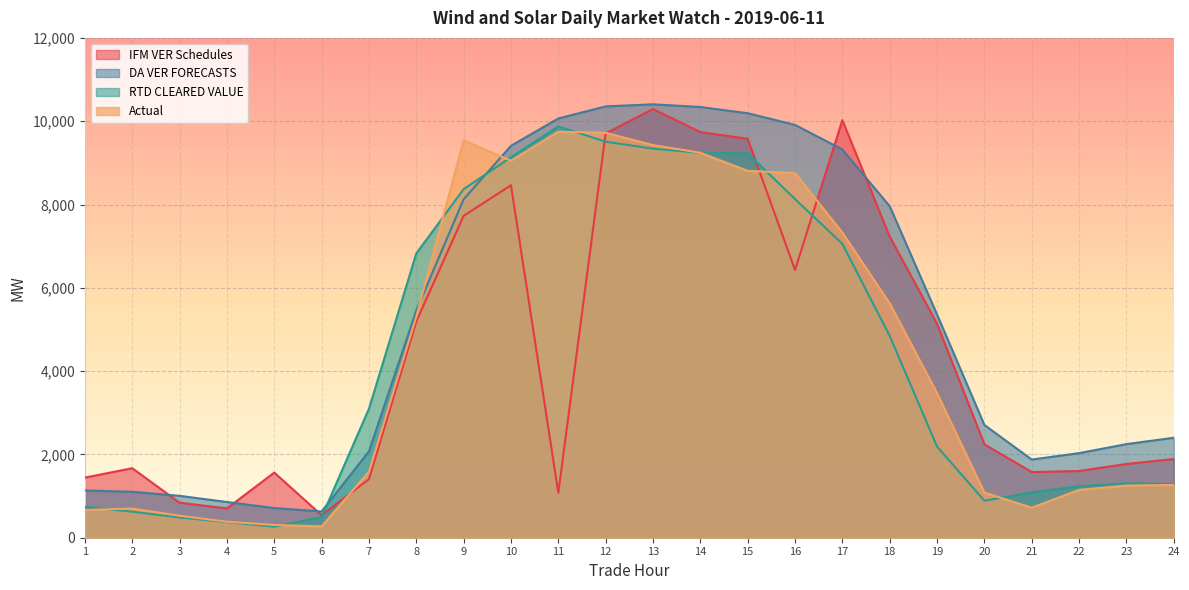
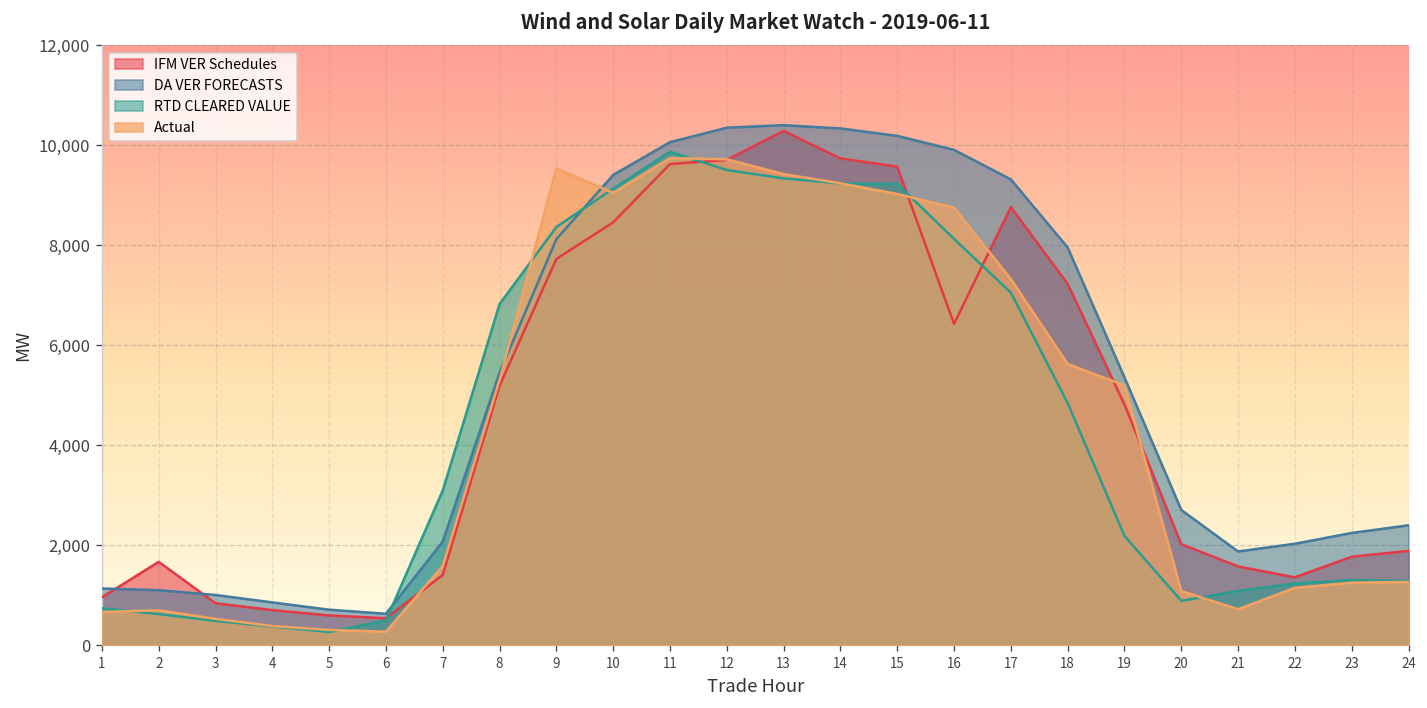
  {
    "IFM VER Schedules": {
-     "1": "1,400",
+     "1": "1,000",
      "2": "1,700",
      "3": "800",
      "4": "700",
-     "5": "1,600",
+     "5": "600",
      "7": "1,400",
      "8": "5,200",
      "9": "7,700",
      "10": "8,500",
-     "11": "1,100",
+     "11": "9,600",
      "13": "10,300",
      "14": "9,700",
      "15": "9,600",
      "16": "6,400",
-     "17": "10,000",
+     "17": "8,800",
      "18": "7,200",
-     "19": "5,100",
-     "20": "2,200",
+     "19": "4,800",
+     "20": "2,000",
      "21": "1,600",
-     "22": "1,600",
+     "22": "1,400",
      "23": "1,800",
      "24": "1,900"
    },
    "Actual": {
      "1": "700",
      "2": "700",
      "6": "300",
      "7": "1,600",
      "8": "5,300",
      "9": "9,500",
      "10": "9,100",
      "11": "9,700",
      "13": "9,400",
-     "15": "8,800",
+     "15": "9,000",
      "16": "8,800",
      "17": "7,300",
      "18": "5,600",
-     "19": "3,500",
+     "19": "5,200",
      "20": "1,100",
      "21": "700",
      "22": "1,100"
    }
  }
